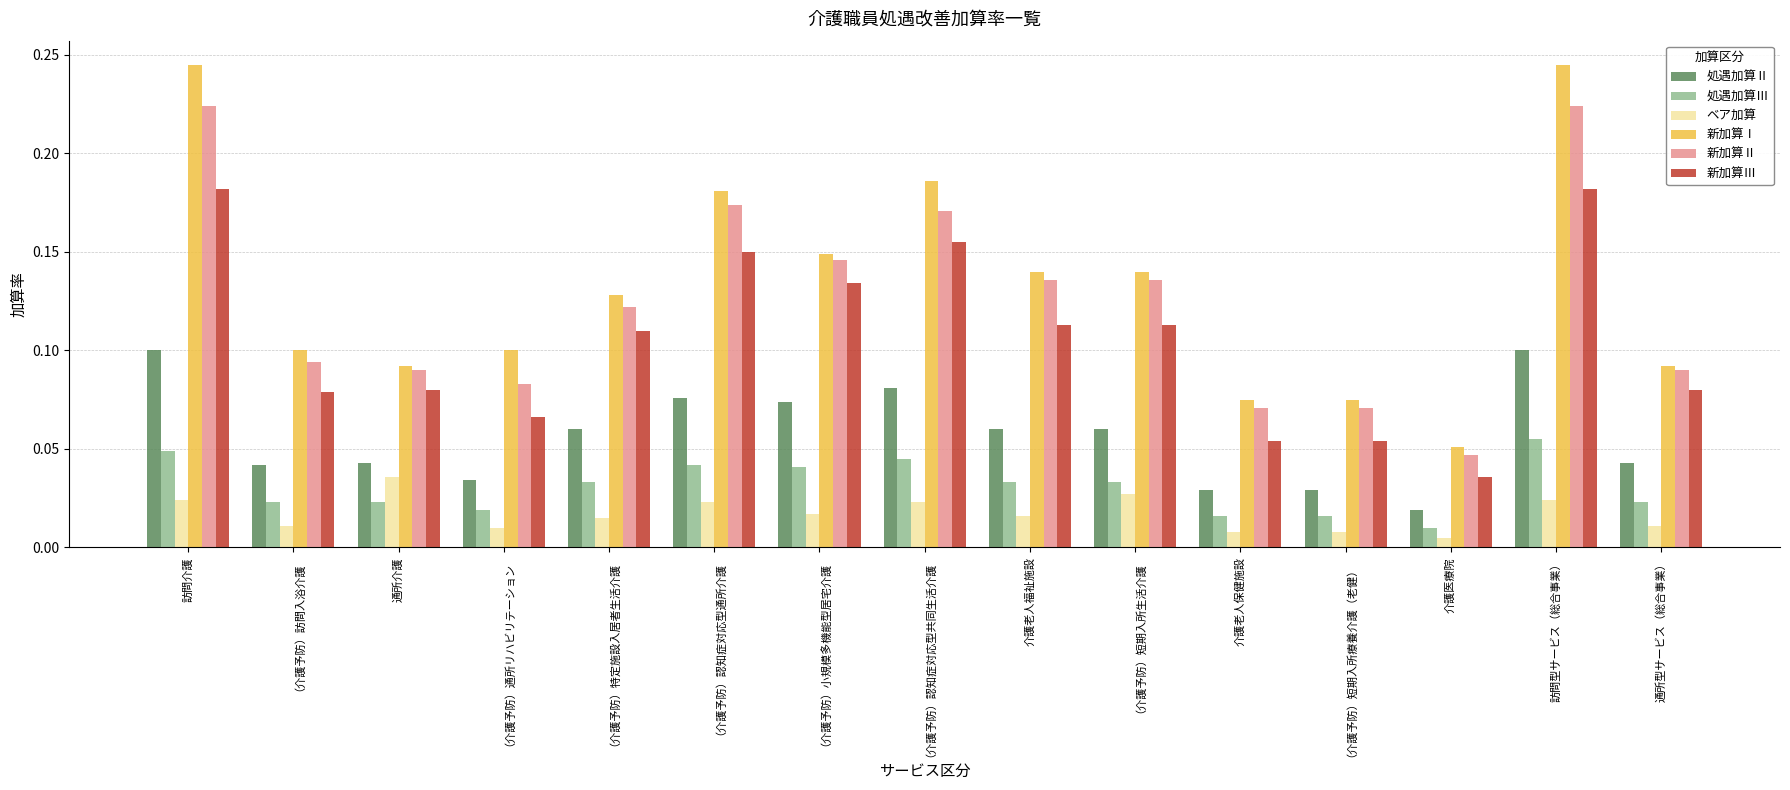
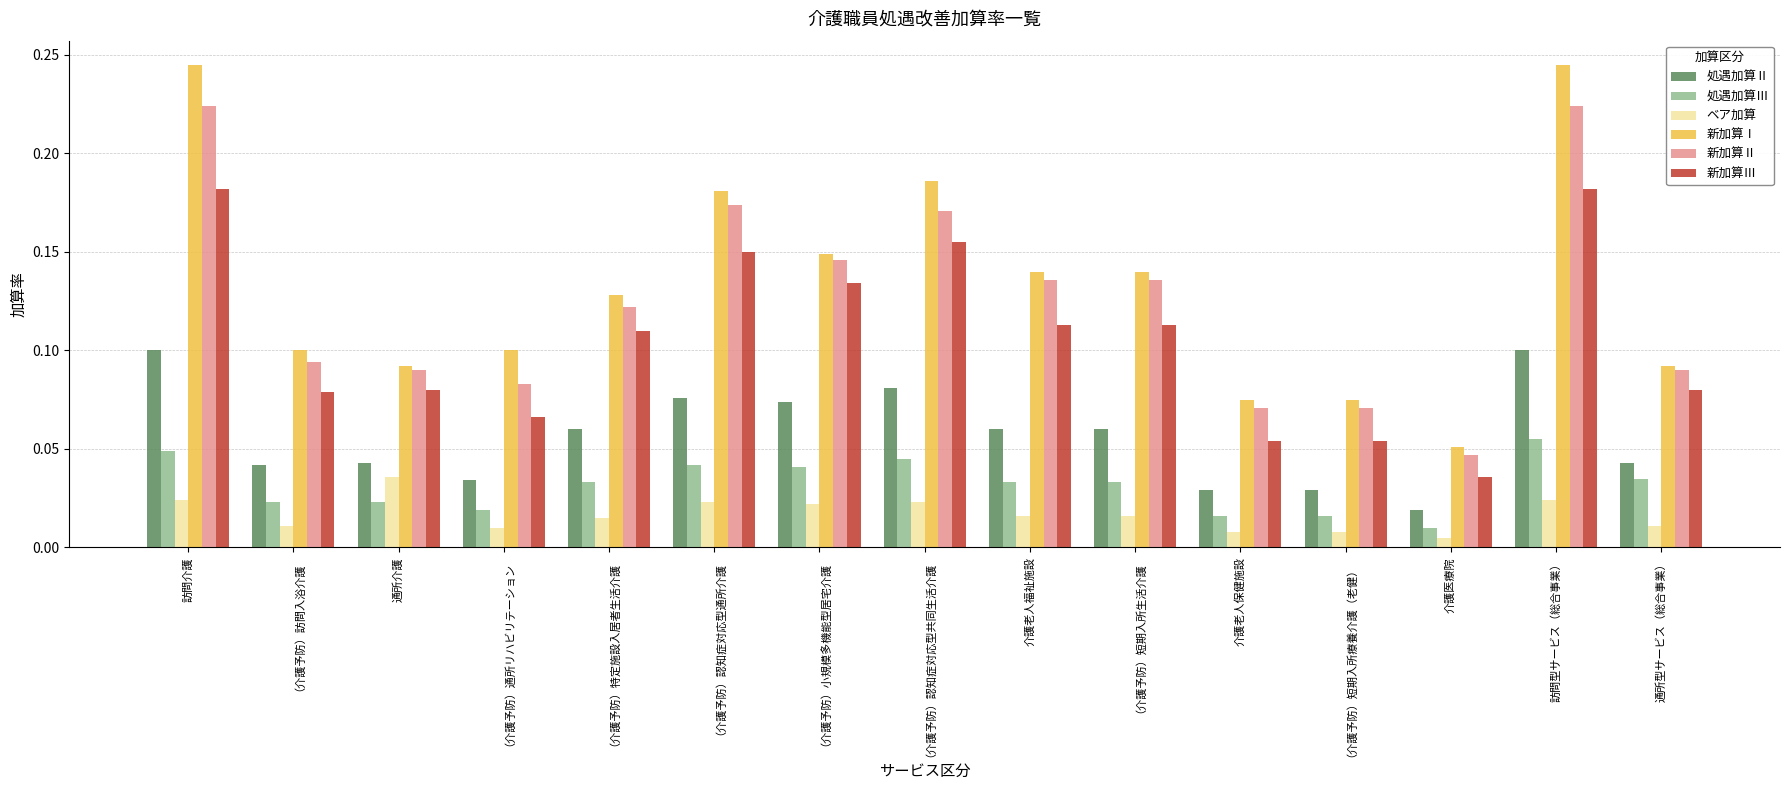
  {
    "処遇加算Ⅱ": {
      "訪問介護": 0.100,
      "（介護予防）訪問入浴介護": 0.042,
      "通所介護": 0.043,
      "（介護予防）通所リハビリテーション": 0.034,
      "（介護予防）特定施設入居者生活介護": 0.060,
      "（介護予防）認知症対応型通所介護": 0.076,
      "（介護予防）小規模多機能型居宅介護": 0.074,
      "（介護予防）認知症対応型共同生活介護": 0.081,
      "介護老人福祉施設": 0.060,
      "（介護予防）短期入所生活介護": 0.060,
      "介護老人保健施設": 0.029,
      "（介護予防）短期入所療養介護（老健）": 0.029,
      "介護医療院": 0.019,
      "訪問型サービス（総合事業）": 0.100,
      "通所型サービス（総合事業）": 0.043
    },
    "処遇加算Ⅲ": {
      "訪問介護": 0.049,
      "（介護予防）訪問入浴介護": 0.023,
      "通所介護": 0.023,
      "（介護予防）通所リハビリテーション": 0.019,
      "（介護予防）特定施設入居者生活介護": 0.033,
      "（介護予防）認知症対応型通所介護": 0.042,
      "（介護予防）小規模多機能型居宅介護": 0.041,
      "（介護予防）認知症対応型共同生活介護": 0.045,
      "介護老人福祉施設": 0.033,
      "（介護予防）短期入所生活介護": 0.033,
      "介護老人保健施設": 0.016,
      "（介護予防）短期入所療養介護（老健）": 0.016,
      "介護医療院": 0.010,
      "訪問型サービス（総合事業）": 0.055,
-     "通所型サービス（総合事業）": 0.023
+     "通所型サービス（総合事業）": 0.035
    },
    "ベア加算": {
      "訪問介護": 0.024,
      "（介護予防）訪問入浴介護": 0.011,
      "通所介護": 0.036,
      "（介護予防）通所リハビリテーション": 0.010,
      "（介護予防）特定施設入居者生活介護": 0.015,
      "（介護予防）認知症対応型通所介護": 0.023,
-     "（介護予防）小規模多機能型居宅介護": 0.017,
+     "（介護予防）小規模多機能型居宅介護": 0.022,
      "（介護予防）認知症対応型共同生活介護": 0.023,
      "介護老人福祉施設": 0.016,
-     "（介護予防）短期入所生活介護": 0.027,
+     "（介護予防）短期入所生活介護": 0.016,
      "介護老人保健施設": 0.008,
      "（介護予防）短期入所療養介護（老健）": 0.008,
      "介護医療院": 0.005,
      "訪問型サービス（総合事業）": 0.024,
      "通所型サービス（総合事業）": 0.011
    },
    "新加算Ⅰ": {
      "訪問介護": 0.245,
      "（介護予防）訪問入浴介護": 0.100,
      "通所介護": 0.092,
      "（介護予防）通所リハビリテーション": 0.100,
      "（介護予防）特定施設入居者生活介護": 0.128,
      "（介護予防）認知症対応型通所介護": 0.181,
      "（介護予防）小規模多機能型居宅介護": 0.149,
      "（介護予防）認知症対応型共同生活介護": 0.186,
      "介護老人福祉施設": 0.140,
      "（介護予防）短期入所生活介護": 0.140,
      "介護老人保健施設": 0.075,
      "（介護予防）短期入所療養介護（老健）": 0.075,
      "介護医療院": 0.051,
      "訪問型サービス（総合事業）": 0.245,
      "通所型サービス（総合事業）": 0.092
    },
    "新加算Ⅱ": {
      "訪問介護": 0.224,
      "（介護予防）訪問入浴介護": 0.094,
      "通所介護": 0.090,
      "（介護予防）通所リハビリテーション": 0.083,
      "（介護予防）特定施設入居者生活介護": 0.122,
      "（介護予防）認知症対応型通所介護": 0.174,
      "（介護予防）小規模多機能型居宅介護": 0.146,
      "（介護予防）認知症対応型共同生活介護": 0.171,
      "介護老人福祉施設": 0.136,
      "（介護予防）短期入所生活介護": 0.136,
      "介護老人保健施設": 0.071,
      "（介護予防）短期入所療養介護（老健）": 0.071,
      "介護医療院": 0.047,
      "訪問型サービス（総合事業）": 0.224,
      "通所型サービス（総合事業）": 0.090
    },
    "新加算Ⅲ": {
      "訪問介護": 0.182,
      "（介護予防）訪問入浴介護": 0.079,
      "通所介護": 0.080,
      "（介護予防）通所リハビリテーション": 0.066,
      "（介護予防）特定施設入居者生活介護": 0.110,
      "（介護予防）認知症対応型通所介護": 0.150,
      "（介護予防）小規模多機能型居宅介護": 0.134,
      "（介護予防）認知症対応型共同生活介護": 0.155,
      "介護老人福祉施設": 0.113,
      "（介護予防）短期入所生活介護": 0.113,
      "介護老人保健施設": 0.054,
      "（介護予防）短期入所療養介護（老健）": 0.054,
      "介護医療院": 0.036,
      "訪問型サービス（総合事業）": 0.182,
      "通所型サービス（総合事業）": 0.080
    }
  }
